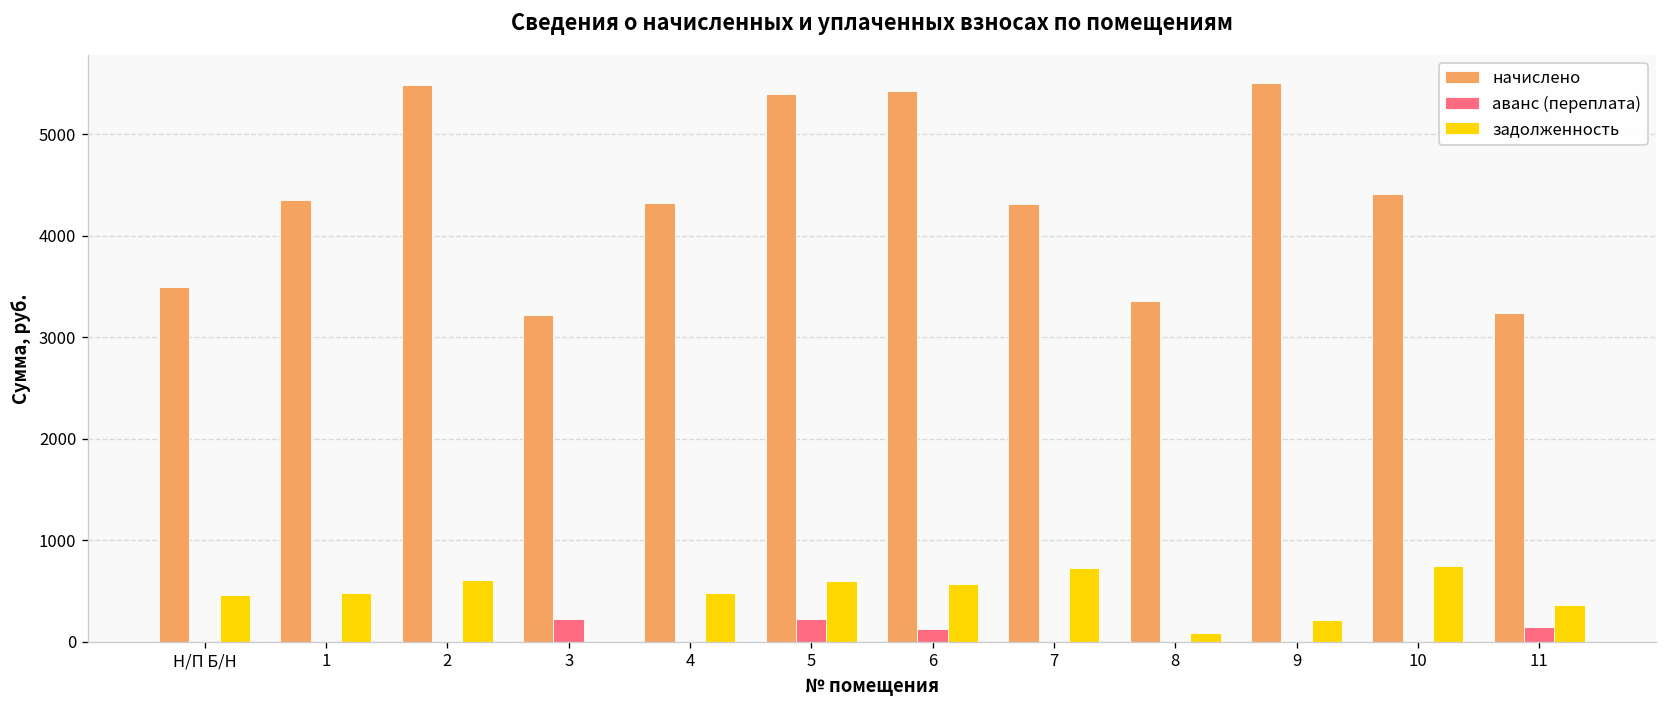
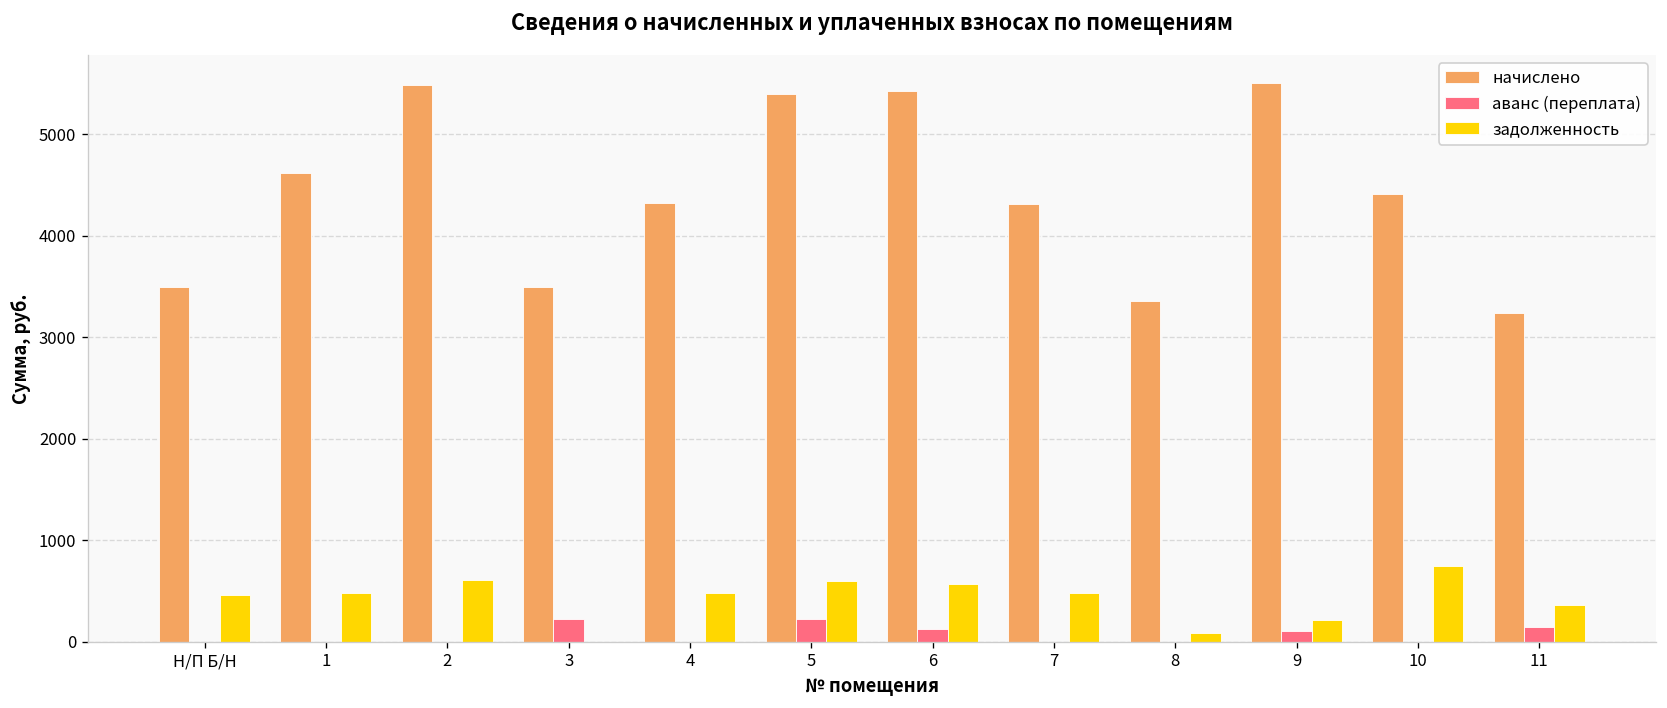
  {
    "начислено": {
      "Н/П Б/Н": 3500,
-     "1": 4400,
+     "1": 4600,
      "2": 5500,
-     "3": 3200,
+     "3": 3500,
      "4": 4300,
      "5": 5400,
      "6": 5400,
      "7": 4300,
      "8": 3400,
      "9": 5500,
      "10": 4400,
      "11": 3200
    },
    "аванс (переплата)": {
      "Н/П Б/Н": 0,
      "1": 0,
      "2": 0,
      "3": 200,
      "4": 0,
      "5": 200,
      "6": 100,
      "7": 0,
      "8": 0,
-     "9": 0,
+     "9": 100,
      "10": 0,
      "11": 100
    },
    "задолженность": {
      "Н/П Б/Н": 500,
      "1": 500,
      "2": 600,
      "3": 0,
      "4": 500,
      "5": 600,
      "6": 600,
-     "7": 700,
+     "7": 500,
      "8": 100,
      "9": 200,
      "10": 700,
      "11": 400
    }
  }
